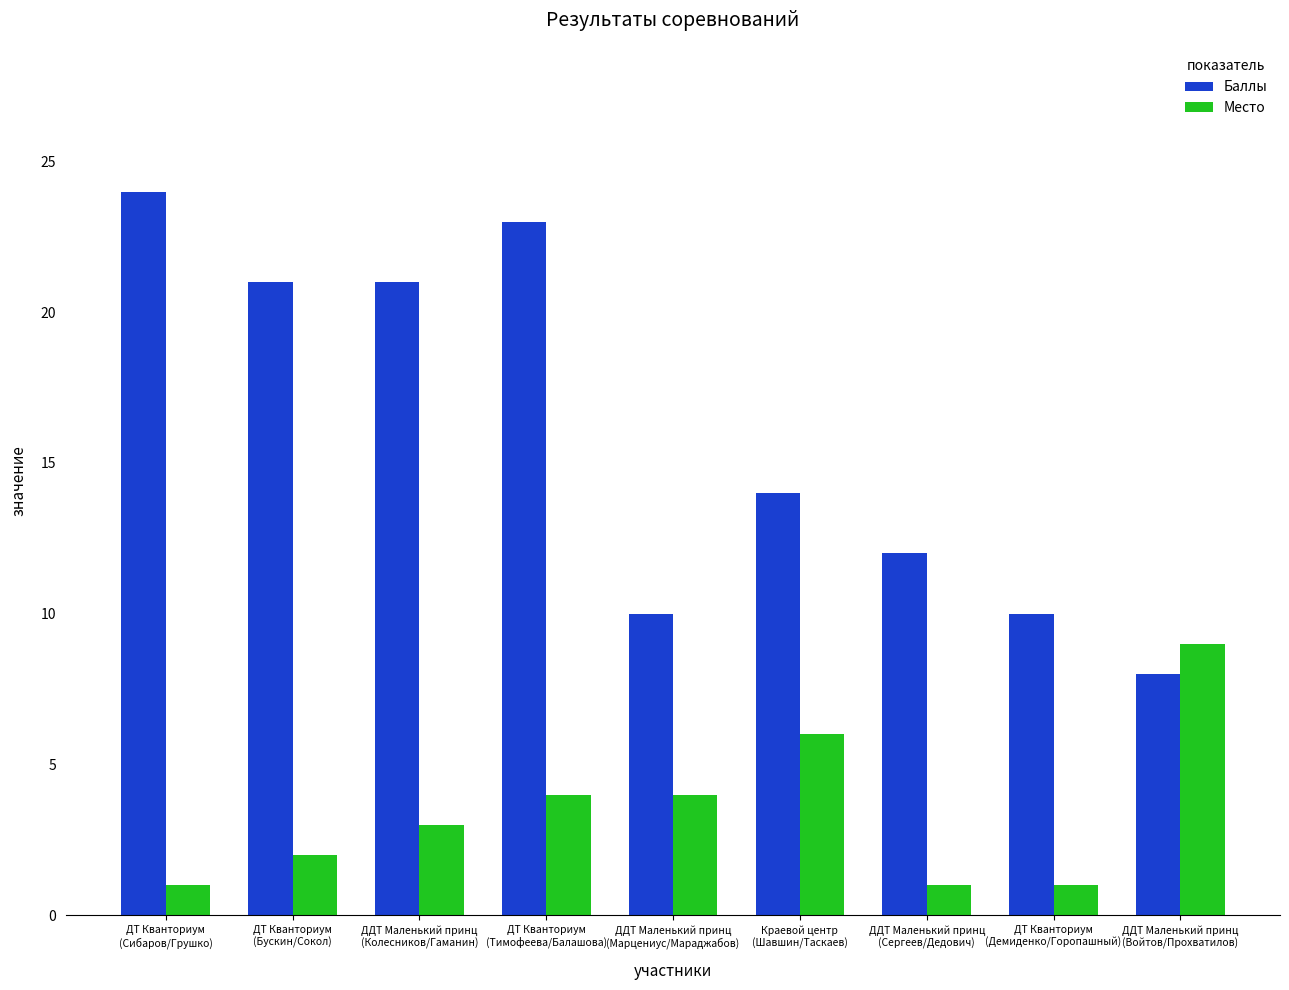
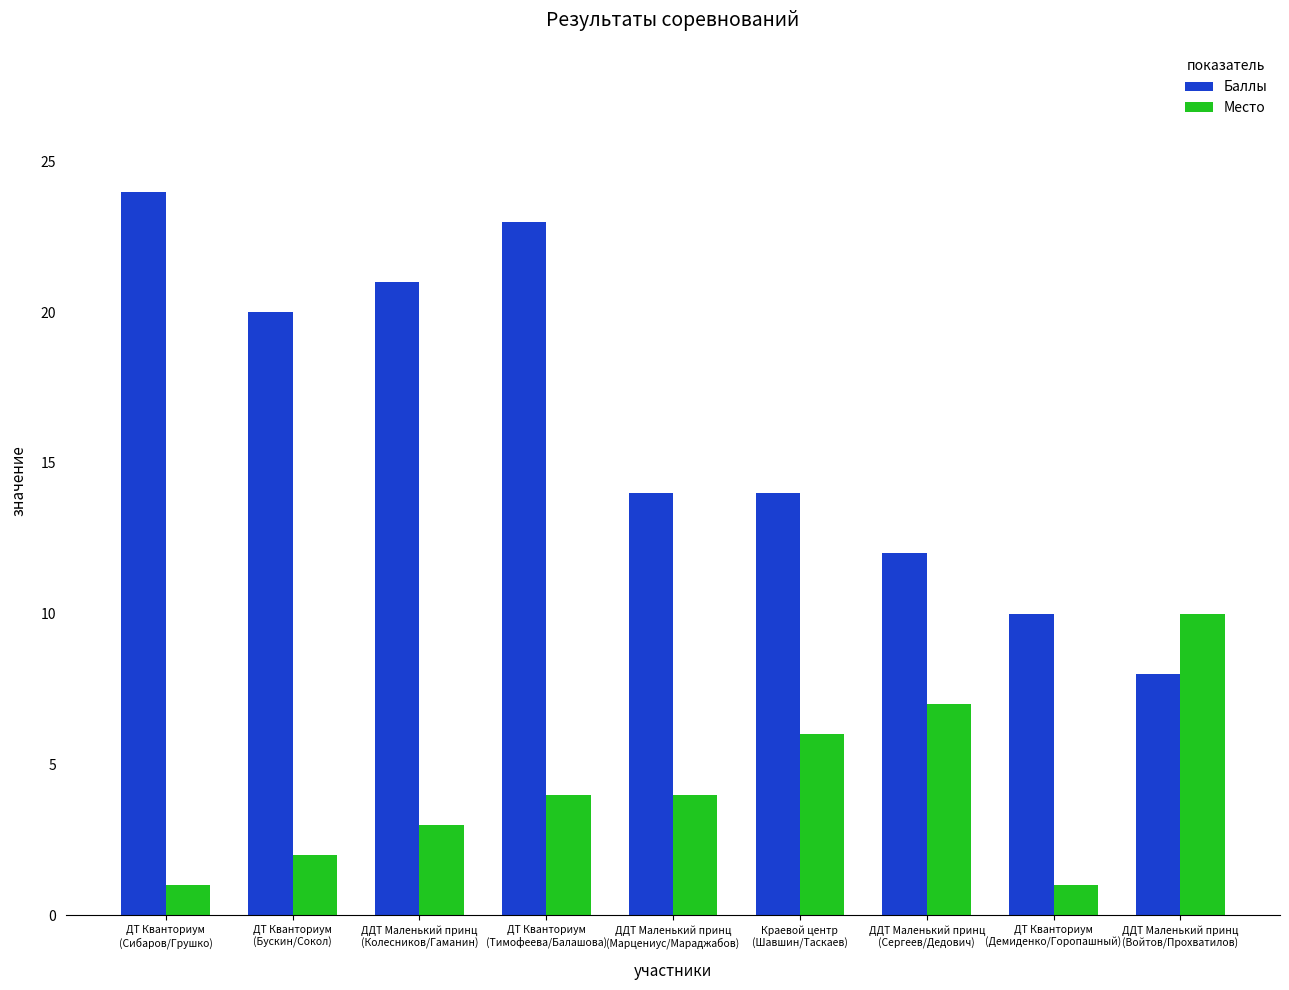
  {
    "Баллы": {
      "ДТ Кванториум (Сибаров/Грушко)": 24,
-     "ДТ Кванториум (Бускин/Сокол)": 21,
+     "ДТ Кванториум (Бускин/Сокол)": 20,
      "ДДТ Маленький принц (Колесников/Гаманин)": 21,
      "ДТ Кванториум (Тимофеева/Балашова)": 23,
-     "ДДТ Маленький принц (Марцениус/Мараджабов)": 10,
+     "ДДТ Маленький принц (Марцениус/Мараджабов)": 14,
      "Краевой центр (Шавшин/Таскаев)": 14,
      "ДДТ Маленький принц (Сергеев/Дедович)": 12,
      "ДТ Кванториум (Демиденко/Горопашный)": 10,
      "ДДТ Маленький принц (Войтов/Прохватилов)": 8
    },
    "Место": {
      "ДТ Кванториум (Сибаров/Грушко)": 1,
      "ДТ Кванториум (Бускин/Сокол)": 2,
      "ДДТ Маленький принц (Колесников/Гаманин)": 3,
      "ДТ Кванториум (Тимофеева/Балашова)": 4,
      "ДДТ Маленький принц (Марцениус/Мараджабов)": 4,
      "Краевой центр (Шавшин/Таскаев)": 6,
-     "ДДТ Маленький принц (Сергеев/Дедович)": 1,
+     "ДДТ Маленький принц (Сергеев/Дедович)": 7,
      "ДТ Кванториум (Демиденко/Горопашный)": 1,
-     "ДДТ Маленький принц (Войтов/Прохватилов)": 9
+     "ДДТ Маленький принц (Войтов/Прохватилов)": 10
    }
  }
